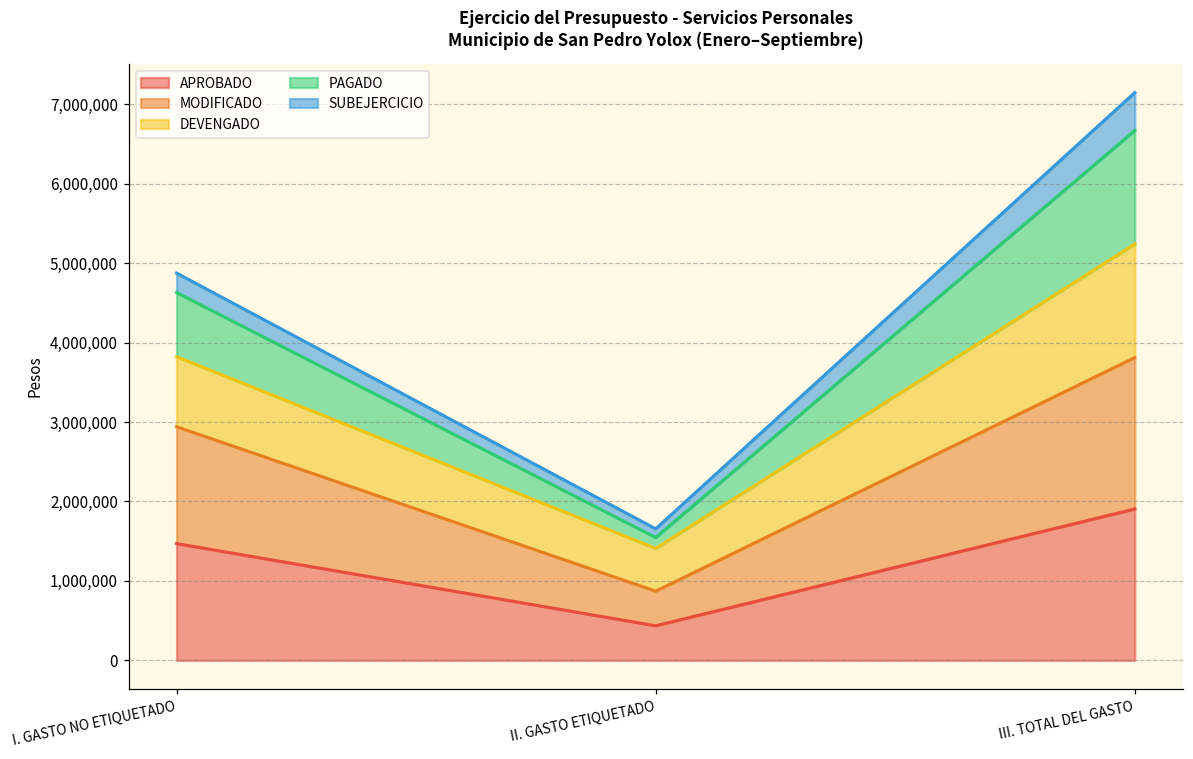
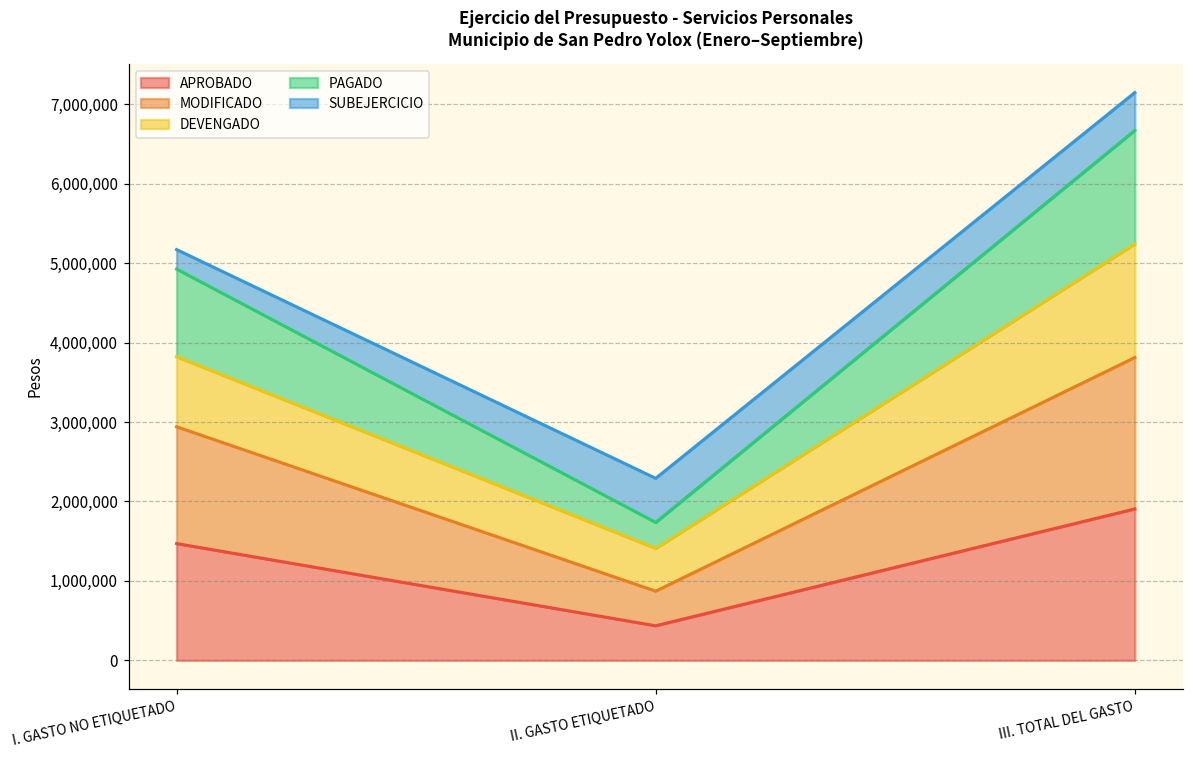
  {
    "DEVENGADO": {
      "I. GASTO NO ETIQUETADO": "900,000",
      "II. GASTO ETIQUETADO": "500,000",
      "III. TOTAL DEL GASTO": "1,400,000"
    },
    "PAGADO": {
-     "I. GASTO NO ETIQUETADO": "800,000",
-     "II. GASTO ETIQUETADO": "100,000",
+     "I. GASTO NO ETIQUETADO": "1,100,000",
+     "II. GASTO ETIQUETADO": "300,000",
      "III. TOTAL DEL GASTO": "1,400,000"
    },
    "SUBEJERCICIO": {
      "I. GASTO NO ETIQUETADO": "200,000",
-     "II. GASTO ETIQUETADO": "100,000",
+     "II. GASTO ETIQUETADO": "600,000",
      "III. TOTAL DEL GASTO": "500,000"
    }
  }
